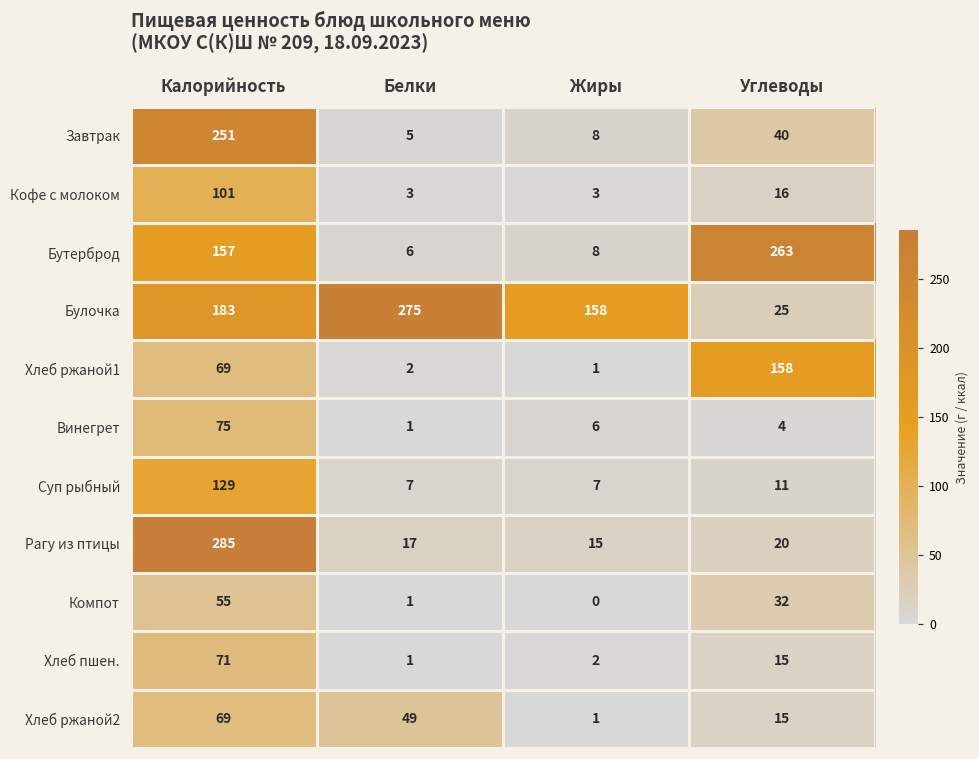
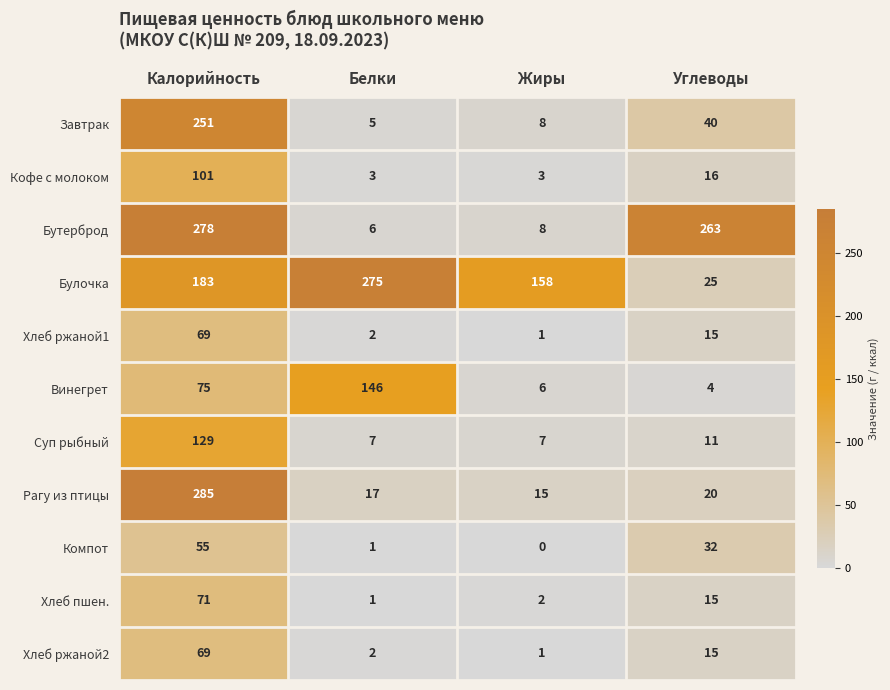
  {
    "Завтрак": {
      "Калорийность": 251,
      "Белки": 5,
      "Жиры": 8,
      "Углеводы": 40
    },
    "Кофе с молоком": {
      "Калорийность": 101,
      "Белки": 3,
      "Жиры": 3,
      "Углеводы": 16
    },
    "Бутерброд": {
-     "Калорийность": 157,
+     "Калорийность": 278,
      "Белки": 6,
      "Жиры": 8,
      "Углеводы": 263
    },
    "Булочка": {
      "Калорийность": 183,
      "Белки": 275,
      "Жиры": 158,
      "Углеводы": 25
    },
    "Хлеб ржаной1": {
      "Калорийность": 69,
      "Белки": 2,
      "Жиры": 1,
-     "Углеводы": 158
+     "Углеводы": 15
    },
    "Винегрет": {
      "Калорийность": 75,
-     "Белки": 1,
+     "Белки": 146,
      "Жиры": 6,
      "Углеводы": 4
    },
    "Суп рыбный": {
      "Калорийность": 129,
      "Белки": 7,
      "Жиры": 7,
      "Углеводы": 11
    },
    "Рагу из птицы": {
      "Калорийность": 285,
      "Белки": 17,
      "Жиры": 15,
      "Углеводы": 20
    },
    "Компот": {
      "Калорийность": 55,
      "Белки": 1,
      "Жиры": 0,
      "Углеводы": 32
    },
    "Хлеб пшен.": {
      "Калорийность": 71,
      "Белки": 1,
      "Жиры": 2,
      "Углеводы": 15
    },
    "Хлеб ржаной2": {
      "Калорийность": 69,
-     "Белки": 49,
+     "Белки": 2,
      "Жиры": 1,
      "Углеводы": 15
    }
  }
